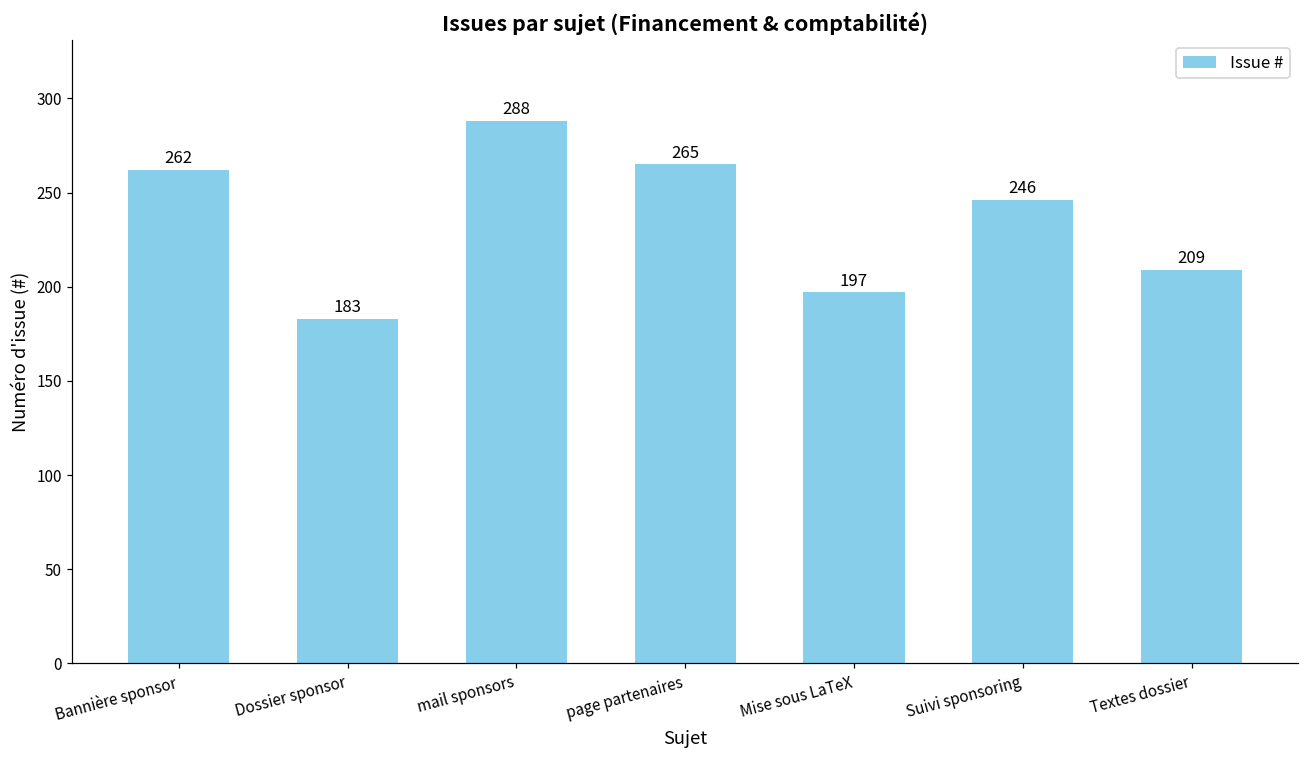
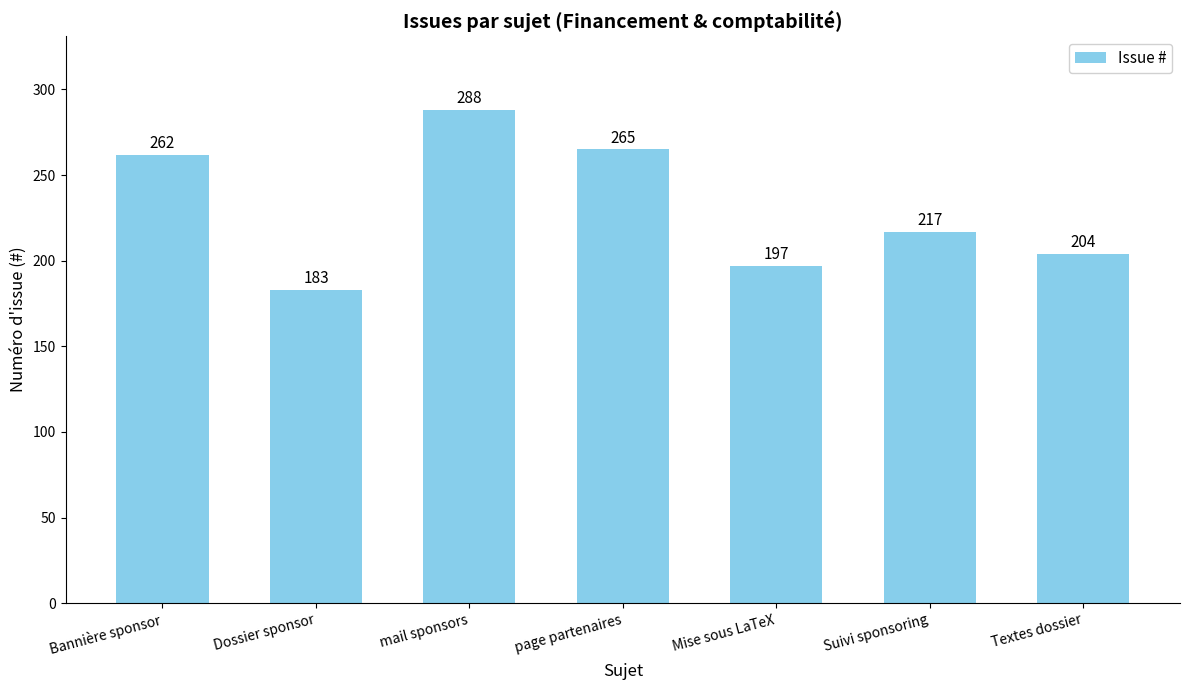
  {
    "Bannière sponsor": 262,
    "Dossier sponsor": 183,
    "mail sponsors": 288,
    "page partenaires": 265,
    "Mise sous LaTeX": 197,
-   "Suivi sponsoring": 246,
-   "Textes dossier": 209
+   "Suivi sponsoring": 217,
+   "Textes dossier": 204
  }
